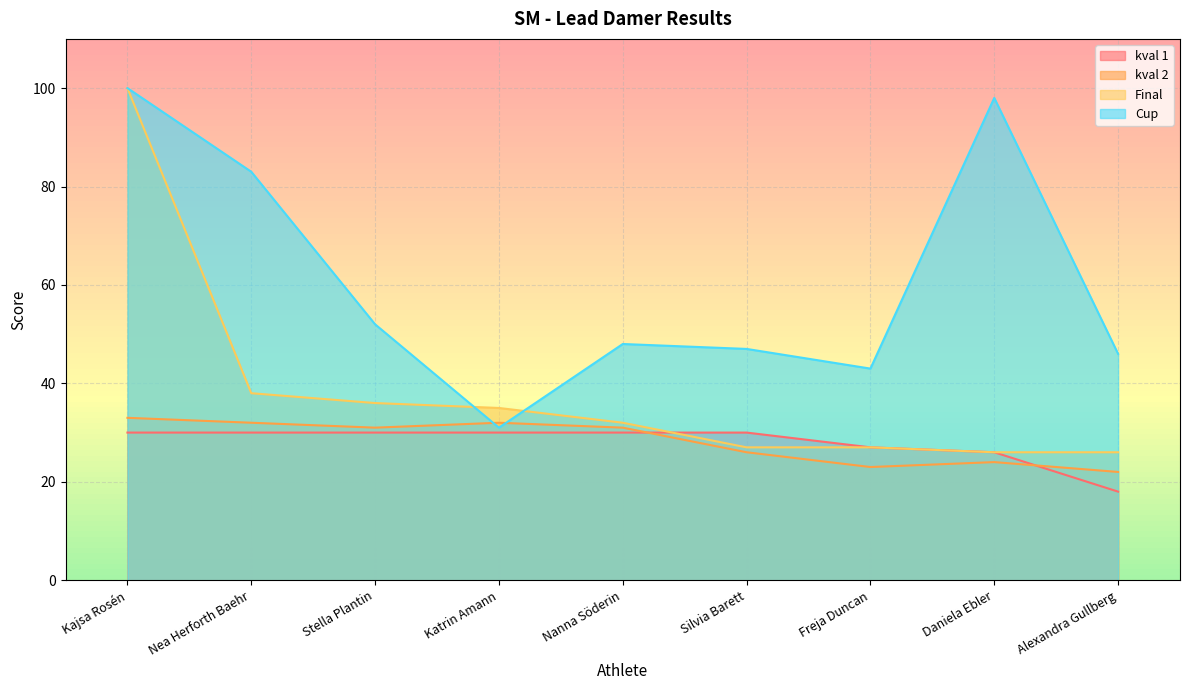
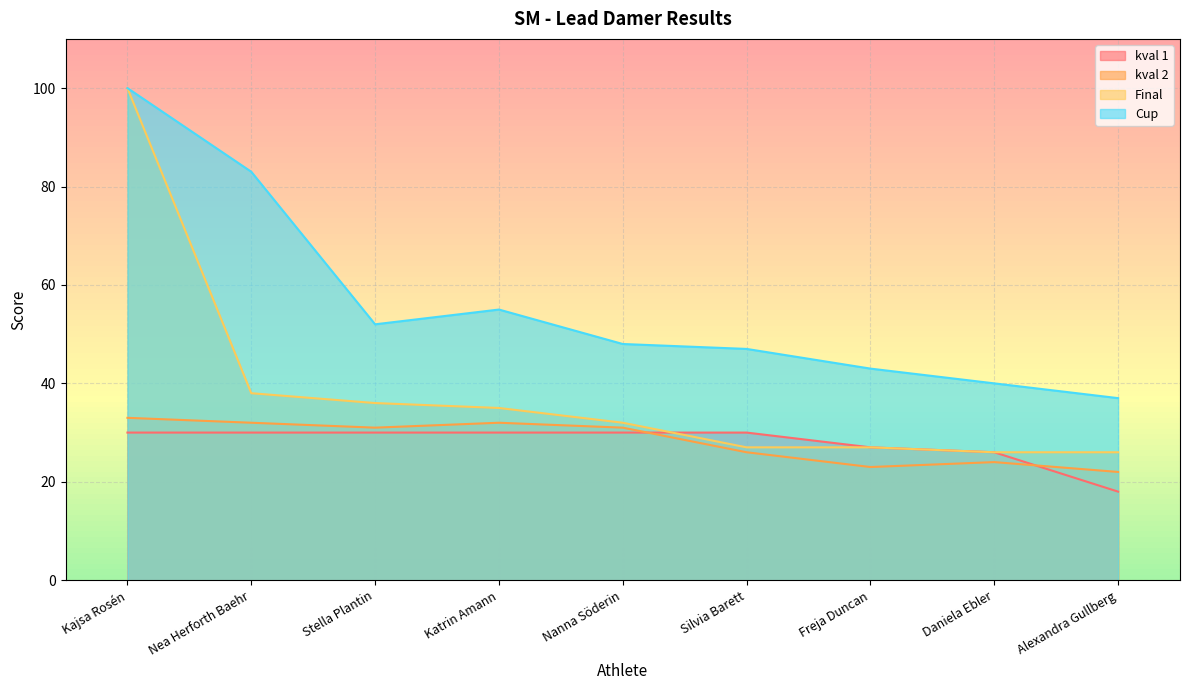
  {
    "Cup": {
      "Nea Herforth Baehr": 83,
      "Stella Plantin": 52,
-     "Katrin Amann": 31,
+     "Katrin Amann": 55,
      "Nanna Söderin": 48,
      "Silvia Barett": 47,
      "Freja Duncan": 43,
-     "Daniela Ebler": 98,
-     "Alexandra Gullberg": 46
+     "Daniela Ebler": 40,
+     "Alexandra Gullberg": 37
    }
  }
